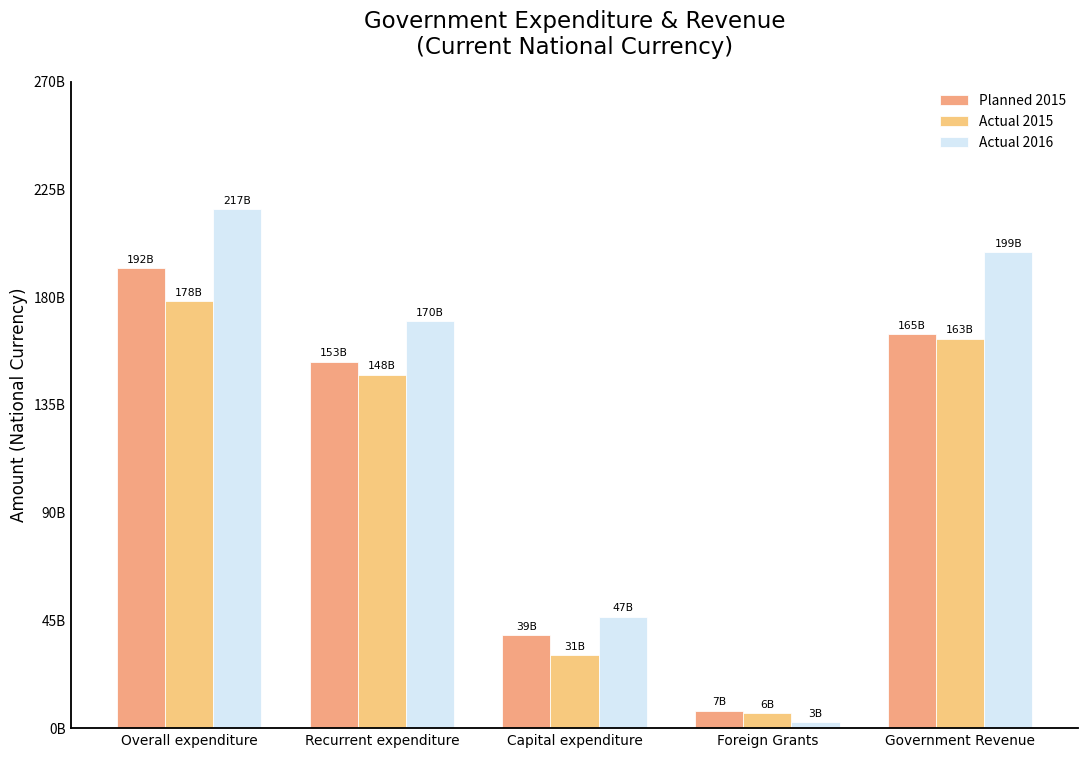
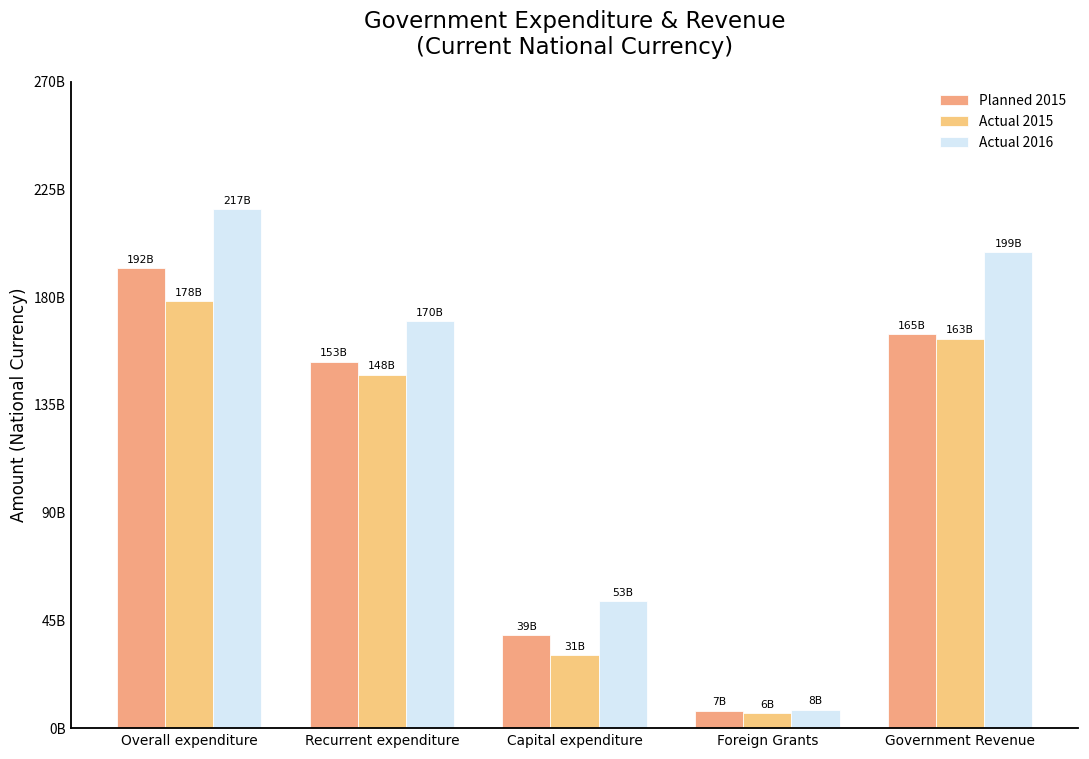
  {
    "Actual 2016": {
      "Overall expenditure": "217B",
      "Recurrent expenditure": "170B",
-     "Capital expenditure": "47B",
-     "Foreign Grants": "3B",
+     "Capital expenditure": "53B",
+     "Foreign Grants": "8B",
      "Government Revenue": "199B"
    }
  }
